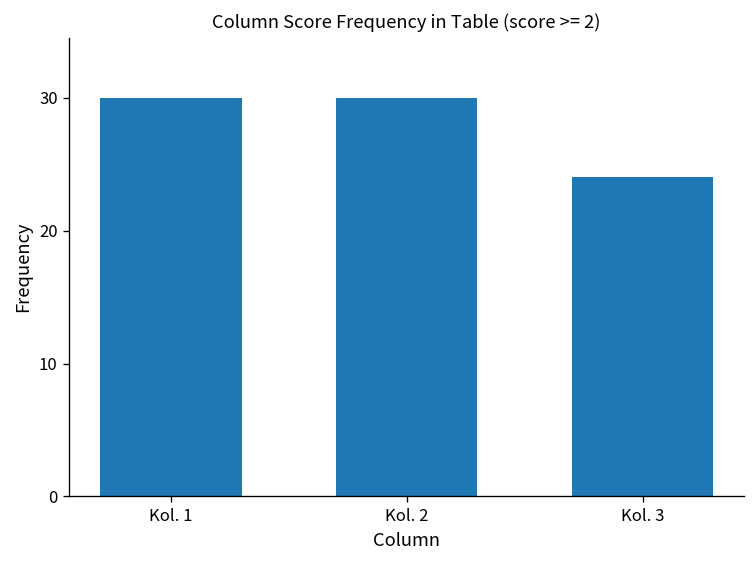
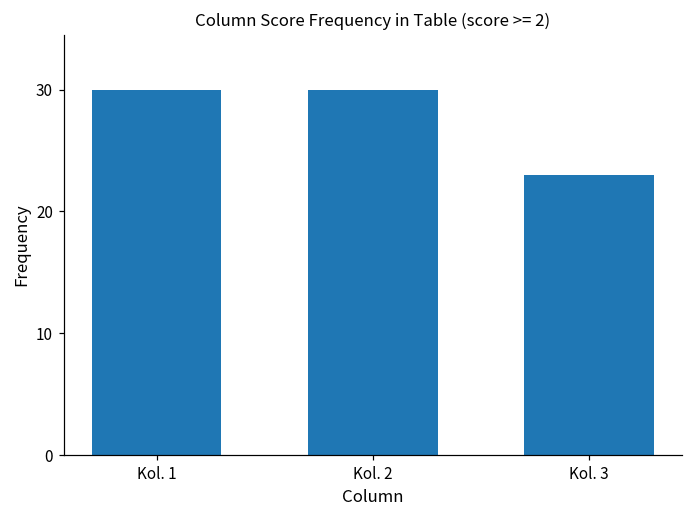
  {
    "Kol. 1": 30,
    "Kol. 2": 30,
-   "Kol. 3": 24
+   "Kol. 3": 23
  }
